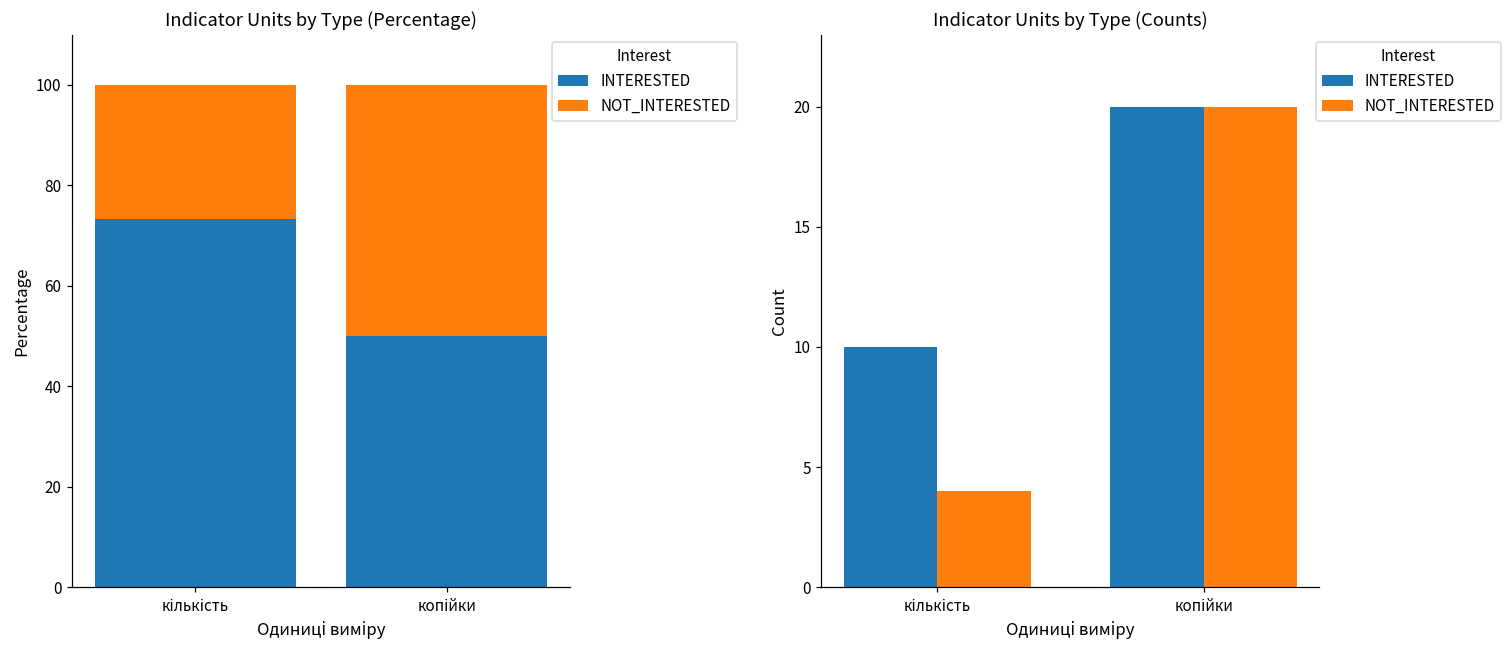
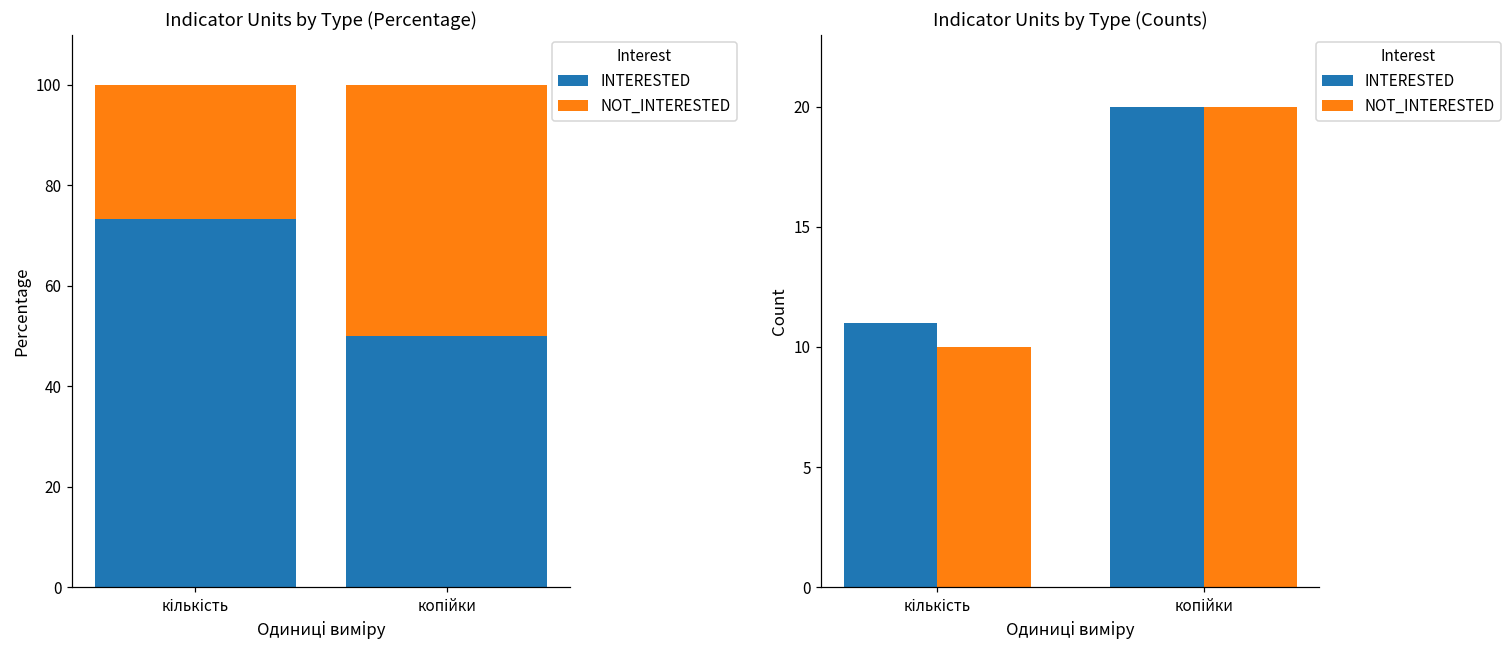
  {
    "Indicator Units by Type (Percentage)": {
      "INTERESTED": {
        "кількість": 73,
        "копійки": 50
      },
      "NOT_INTERESTED": {
        "кількість": 27,
        "копійки": 50
      }
    },
    "Indicator Units by Type (Counts)": {
      "INTERESTED": {
-       "кількість": 10,
+       "кількість": 11,
        "копійки": 20
      },
      "NOT_INTERESTED": {
-       "кількість": 4,
+       "кількість": 10,
        "копійки": 20
      }
    }
  }
